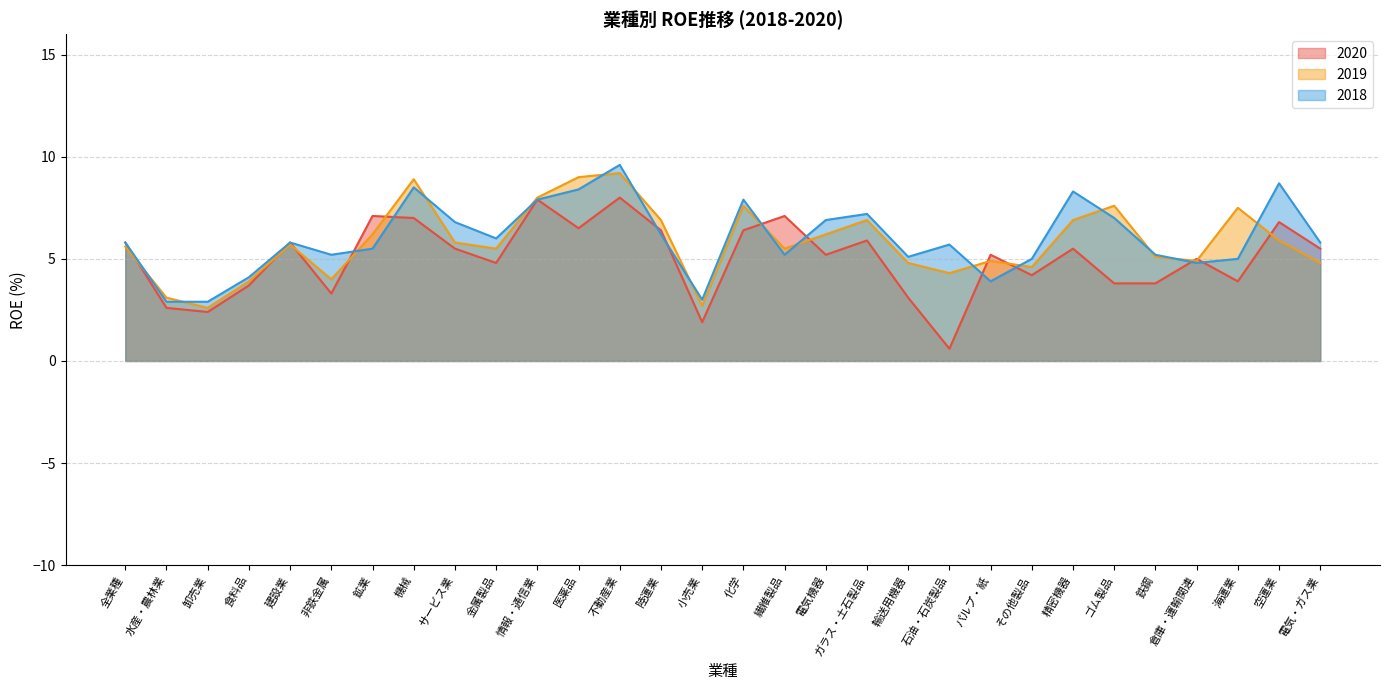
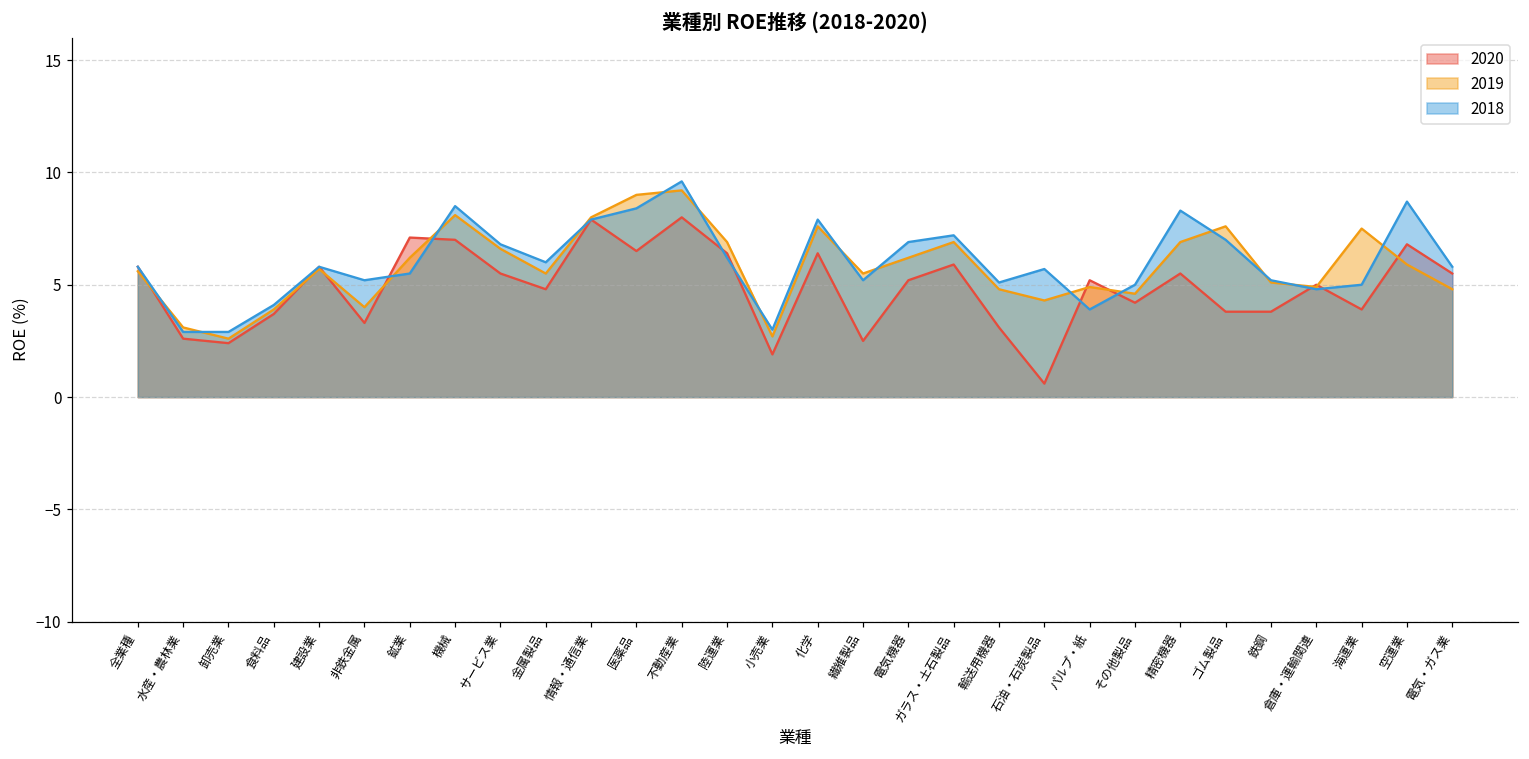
  {
    "2020": {
      "水産・農林業": 2.6,
      "卸売業": 2.4,
      "食料品": 3.7,
      "非鉄金属": 3.3,
      "鉱業": 7.1,
      "機械": 7.0,
      "サービス業": 5.5,
      "金属製品": 4.8,
      "医薬品": 6.5,
      "不動産業": 8.0,
      "陸運業": 6.4,
      "小売業": 1.9,
      "化学": 6.4,
-     "繊維製品": 7.1,
+     "繊維製品": 2.5,
      "電気機器": 5.2,
      "ガラス・土石製品": 5.9,
      "輸送用機器": 3.1,
      "石油・石炭製品": 0.6,
      "パルプ・紙": 5.2,
      "その他製品": 4.2,
      "精密機器": 5.5,
      "ゴム製品": 3.8,
      "鉄鋼": 3.8,
      "海運業": 3.9,
      "空運業": 6.8,
      "電気・ガス業": 5.5
    },
    "2019": {
      "全業種": 5.6,
      "水産・農林業": 3.1,
      "卸売業": 2.6,
      "食料品": 3.9,
      "非鉄金属": 4.0,
      "鉱業": 6.2,
-     "機械": 8.9,
-     "サービス業": 5.8,
+     "機械": 8.1,
+     "サービス業": 6.6,
      "金属製品": 5.5,
      "医薬品": 9.0,
      "不動産業": 9.2,
      "陸運業": 6.9,
      "小売業": 2.7,
      "化学": 7.6,
      "繊維製品": 5.5,
      "電気機器": 6.2,
      "ガラス・土石製品": 6.9,
      "輸送用機器": 4.8,
      "石油・石炭製品": 4.3,
      "パルプ・紙": 4.9,
      "その他製品": 4.6,
      "精密機器": 6.9,
      "ゴム製品": 7.6,
      "海運業": 7.5,
      "空運業": 5.9,
      "電気・ガス業": 4.8
    },
    "2018": {
      "水産・農林業": 2.9,
      "卸売業": 2.9,
      "食料品": 4.1,
      "非鉄金属": 5.2,
      "鉱業": 5.5,
      "機械": 8.5,
      "サービス業": 6.8,
      "金属製品": 6.0,
      "医薬品": 8.4,
      "不動産業": 9.6,
      "陸運業": 6.2,
      "小売業": 3.0,
      "化学": 7.9,
      "繊維製品": 5.2,
      "電気機器": 6.9,
      "ガラス・土石製品": 7.2,
      "輸送用機器": 5.1,
      "石油・石炭製品": 5.7,
      "パルプ・紙": 3.9,
      "その他製品": 5.0,
      "精密機器": 8.3,
      "ゴム製品": 7.0,
      "海運業": 5.0,
      "空運業": 8.7,
      "電気・ガス業": 5.8
    }
  }
